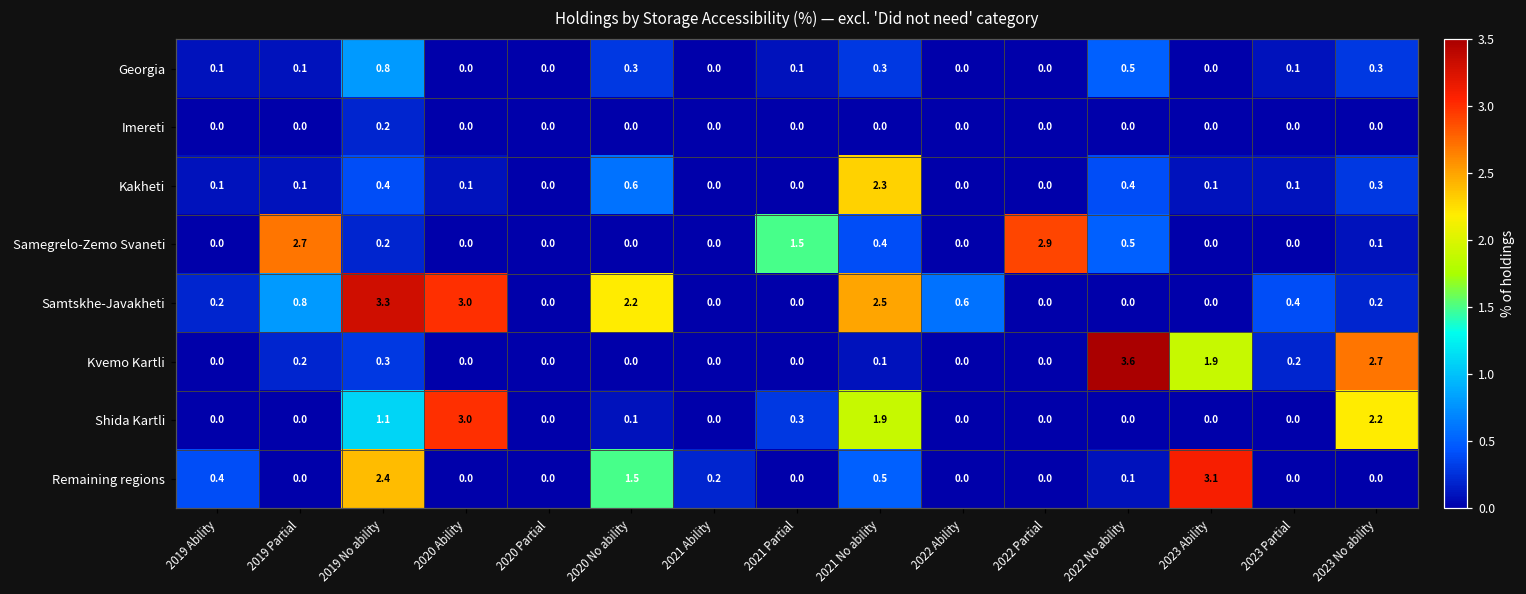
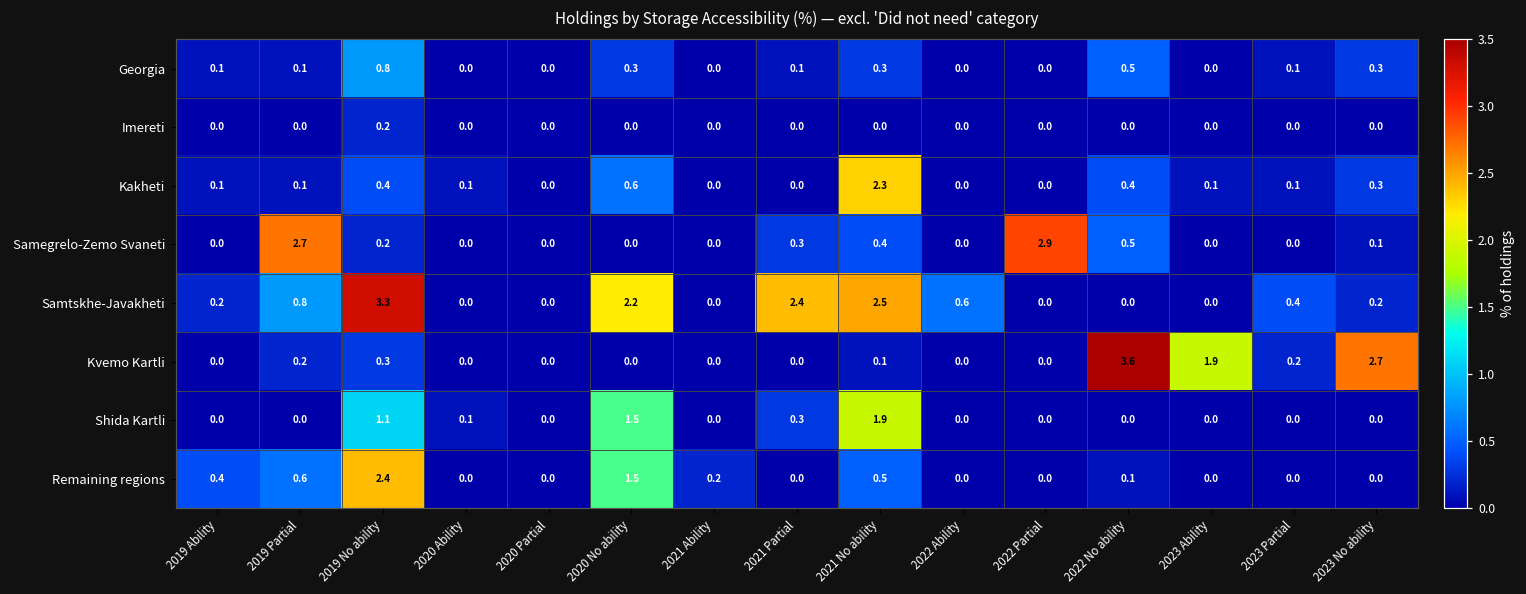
  {
    "Georgia": {
      "2019 Ability": 0.1,
      "2019 Partial": 0.1,
      "2019 No ability": 0.8,
      "2020 Ability": 0.0,
      "2020 Partial": 0.0,
      "2020 No ability": 0.3,
      "2021 Ability": 0.0,
      "2021 Partial": 0.1,
      "2021 No ability": 0.3,
      "2022 Ability": 0.0,
      "2022 Partial": 0.0,
      "2022 No ability": 0.5,
      "2023 Ability": 0.0,
      "2023 Partial": 0.1,
      "2023 No ability": 0.3
    },
    "Imereti": {
      "2019 Ability": 0.0,
      "2019 Partial": 0.0,
      "2019 No ability": 0.2,
      "2020 Ability": 0.0,
      "2020 Partial": 0.0,
      "2020 No ability": 0.0,
      "2021 Ability": 0.0,
      "2021 Partial": 0.0,
      "2021 No ability": 0.0,
      "2022 Ability": 0.0,
      "2022 Partial": 0.0,
      "2022 No ability": 0.0,
      "2023 Ability": 0.0,
      "2023 Partial": 0.0,
      "2023 No ability": 0.0
    },
    "Kakheti": {
      "2019 Ability": 0.1,
      "2019 Partial": 0.1,
      "2019 No ability": 0.4,
      "2020 Ability": 0.1,
      "2020 Partial": 0.0,
      "2020 No ability": 0.6,
      "2021 Ability": 0.0,
      "2021 Partial": 0.0,
      "2021 No ability": 2.3,
      "2022 Ability": 0.0,
      "2022 Partial": 0.0,
      "2022 No ability": 0.4,
      "2023 Ability": 0.1,
      "2023 Partial": 0.1,
      "2023 No ability": 0.3
    },
    "Samegrelo-Zemo Svaneti": {
      "2019 Ability": 0.0,
      "2019 Partial": 2.7,
      "2019 No ability": 0.2,
      "2020 Ability": 0.0,
      "2020 Partial": 0.0,
      "2020 No ability": 0.0,
      "2021 Ability": 0.0,
-     "2021 Partial": 1.5,
+     "2021 Partial": 0.3,
      "2021 No ability": 0.4,
      "2022 Ability": 0.0,
      "2022 Partial": 2.9,
      "2022 No ability": 0.5,
      "2023 Ability": 0.0,
      "2023 Partial": 0.0,
      "2023 No ability": 0.1
    },
    "Samtskhe-Javakheti": {
      "2019 Ability": 0.2,
      "2019 Partial": 0.8,
      "2019 No ability": 3.3,
-     "2020 Ability": 3.0,
+     "2020 Ability": 0.0,
      "2020 Partial": 0.0,
      "2020 No ability": 2.2,
      "2021 Ability": 0.0,
-     "2021 Partial": 0.0,
+     "2021 Partial": 2.4,
      "2021 No ability": 2.5,
      "2022 Ability": 0.6,
      "2022 Partial": 0.0,
      "2022 No ability": 0.0,
      "2023 Ability": 0.0,
      "2023 Partial": 0.4,
      "2023 No ability": 0.2
    },
    "Kvemo Kartli": {
      "2019 Ability": 0.0,
      "2019 Partial": 0.2,
      "2019 No ability": 0.3,
      "2020 Ability": 0.0,
      "2020 Partial": 0.0,
      "2020 No ability": 0.0,
      "2021 Ability": 0.0,
      "2021 Partial": 0.0,
      "2021 No ability": 0.1,
      "2022 Ability": 0.0,
      "2022 Partial": 0.0,
      "2022 No ability": 3.6,
      "2023 Ability": 1.9,
      "2023 Partial": 0.2,
      "2023 No ability": 2.7
    },
    "Shida Kartli": {
      "2019 Ability": 0.0,
      "2019 Partial": 0.0,
      "2019 No ability": 1.1,
-     "2020 Ability": 3.0,
+     "2020 Ability": 0.1,
      "2020 Partial": 0.0,
-     "2020 No ability": 0.1,
+     "2020 No ability": 1.5,
      "2021 Ability": 0.0,
      "2021 Partial": 0.3,
      "2021 No ability": 1.9,
      "2022 Ability": 0.0,
      "2022 Partial": 0.0,
      "2022 No ability": 0.0,
      "2023 Ability": 0.0,
      "2023 Partial": 0.0,
-     "2023 No ability": 2.2
+     "2023 No ability": 0.0
    },
    "Remaining regions": {
      "2019 Ability": 0.4,
-     "2019 Partial": 0.0,
+     "2019 Partial": 0.6,
      "2019 No ability": 2.4,
      "2020 Ability": 0.0,
      "2020 Partial": 0.0,
      "2020 No ability": 1.5,
      "2021 Ability": 0.2,
      "2021 Partial": 0.0,
      "2021 No ability": 0.5,
      "2022 Ability": 0.0,
      "2022 Partial": 0.0,
      "2022 No ability": 0.1,
-     "2023 Ability": 3.1,
+     "2023 Ability": 0.0,
      "2023 Partial": 0.0,
      "2023 No ability": 0.0
    }
  }
